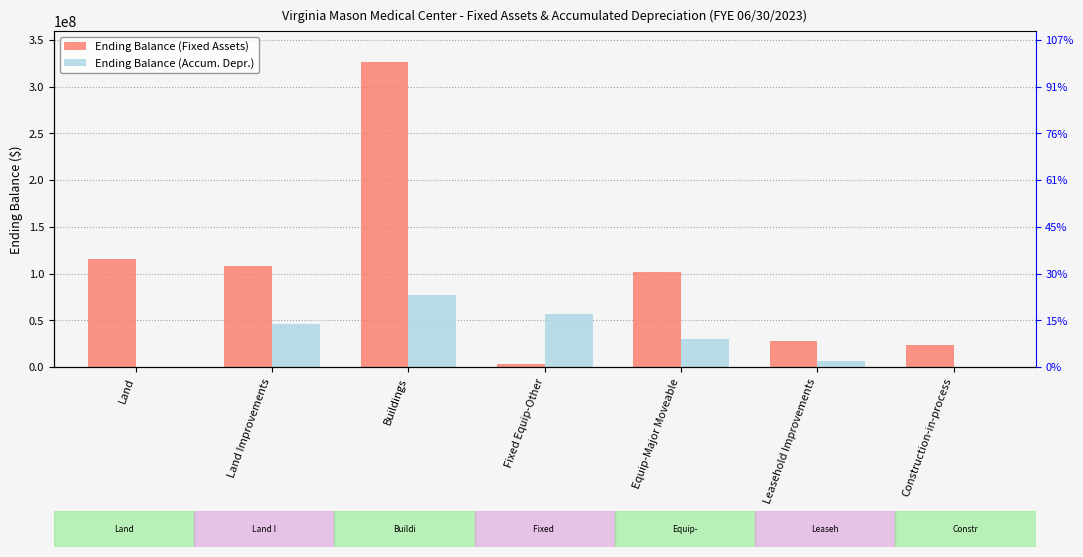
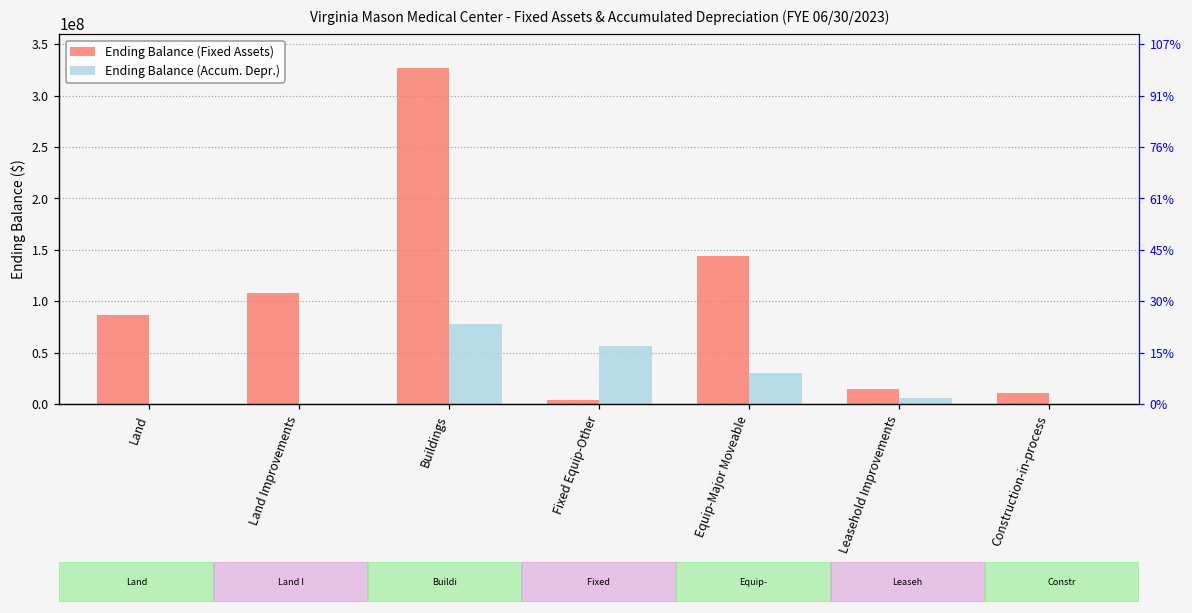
  {
    "Ending Balance (Fixed Assets)": {
-     "Land": 120000000,
+     "Land": 90000000,
      "Land Improvements": 110000000,
      "Buildings": 330000000,
      "Fixed Equip-Other": 0,
-     "Equip-Major Moveable": 100000000,
-     "Leasehold Improvements": 30000000,
-     "Construction-in-process": 20000000
+     "Equip-Major Moveable": 140000000,
+     "Leasehold Improvements": 10000000,
+     "Construction-in-process": 10000000
    },
    "Ending Balance (Accum. Depr.)": {
      "Land": 0,
-     "Land Improvements": 50000000,
+     "Land Improvements": 0,
      "Buildings": 80000000,
      "Fixed Equip-Other": 60000000,
      "Equip-Major Moveable": 30000000,
      "Leasehold Improvements": 10000000,
      "Construction-in-process": 0
    }
  }
